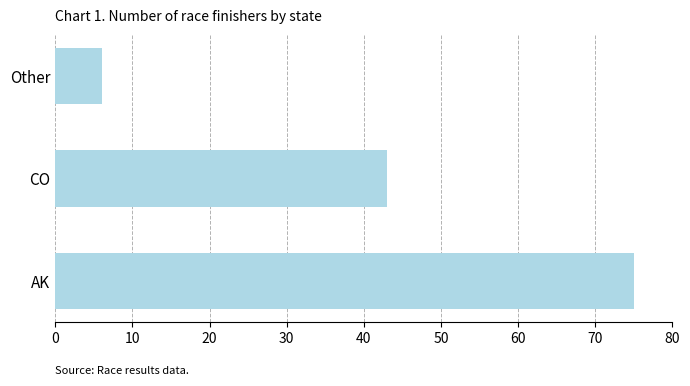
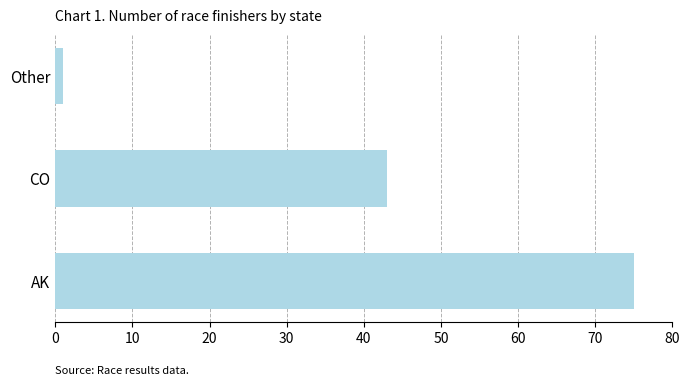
  {
-   "Other": 6,
+   "Other": 1,
    "CO": 43,
    "AK": 75
  }
